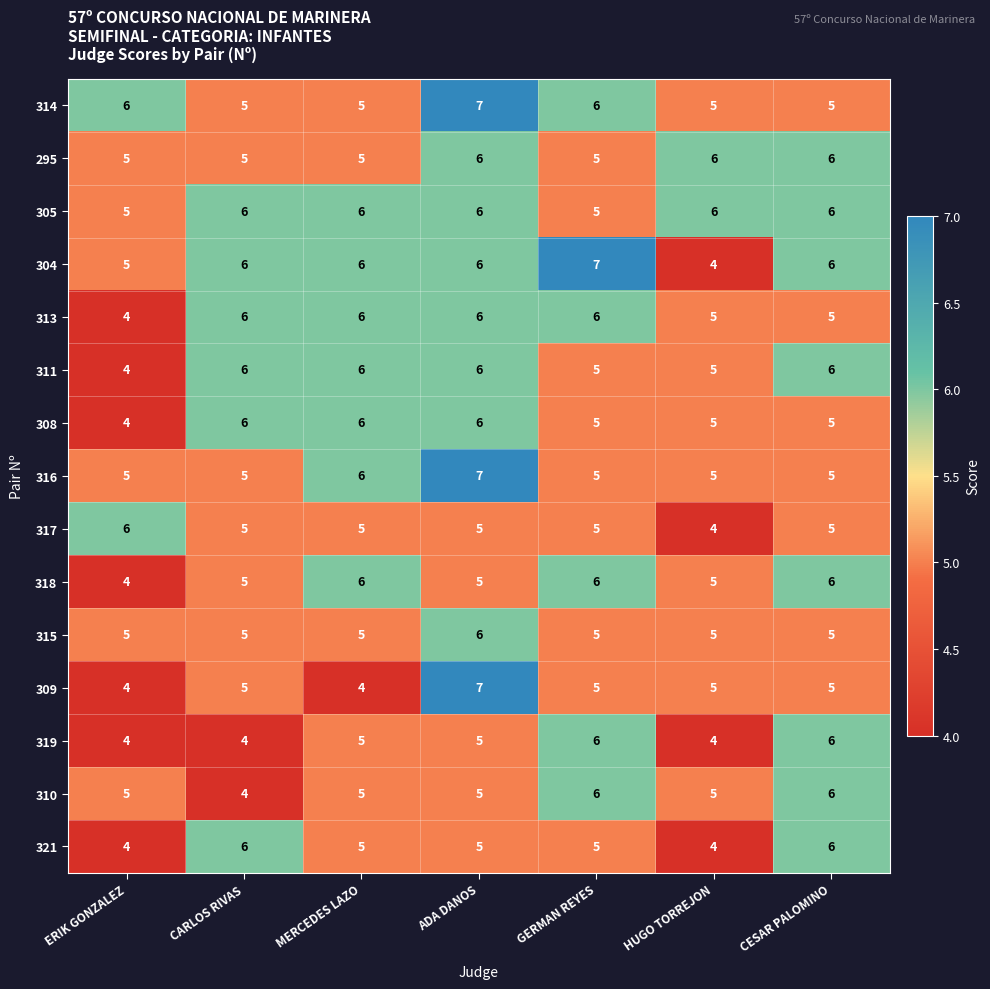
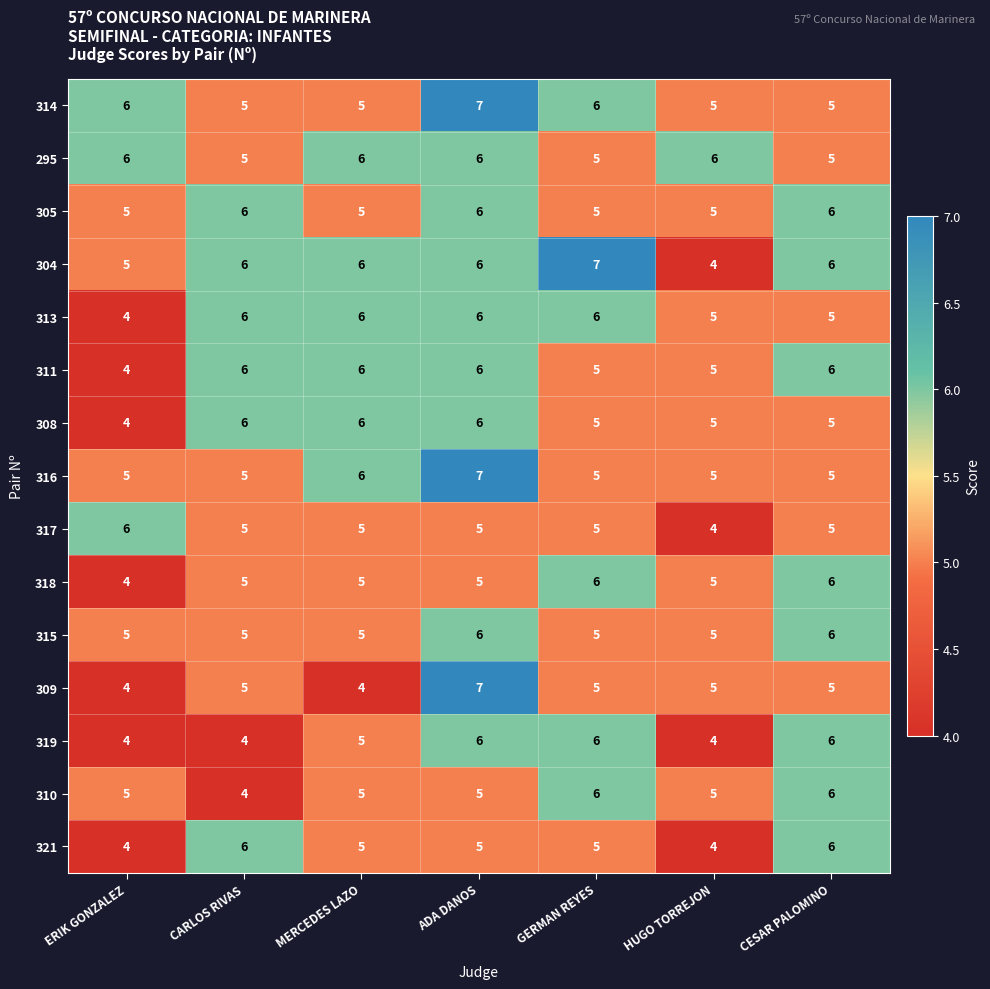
  {
    "314": {
      "ERIK GONZALEZ": 6,
      "CARLOS RIVAS": 5,
      "MERCEDES LAZO": 5,
      "ADA DANOS": 7,
      "GERMAN REYES": 6,
      "HUGO TORREJON": 5,
      "CESAR PALOMINO": 5
    },
    "295": {
-     "ERIK GONZALEZ": 5,
+     "ERIK GONZALEZ": 6,
      "CARLOS RIVAS": 5,
-     "MERCEDES LAZO": 5,
+     "MERCEDES LAZO": 6,
      "ADA DANOS": 6,
      "GERMAN REYES": 5,
      "HUGO TORREJON": 6,
-     "CESAR PALOMINO": 6
+     "CESAR PALOMINO": 5
    },
    "305": {
      "ERIK GONZALEZ": 5,
      "CARLOS RIVAS": 6,
-     "MERCEDES LAZO": 6,
+     "MERCEDES LAZO": 5,
      "ADA DANOS": 6,
      "GERMAN REYES": 5,
-     "HUGO TORREJON": 6,
+     "HUGO TORREJON": 5,
      "CESAR PALOMINO": 6
    },
    "304": {
      "ERIK GONZALEZ": 5,
      "CARLOS RIVAS": 6,
      "MERCEDES LAZO": 6,
      "ADA DANOS": 6,
      "GERMAN REYES": 7,
      "HUGO TORREJON": 4,
      "CESAR PALOMINO": 6
    },
    "313": {
      "ERIK GONZALEZ": 4,
      "CARLOS RIVAS": 6,
      "MERCEDES LAZO": 6,
      "ADA DANOS": 6,
      "GERMAN REYES": 6,
      "HUGO TORREJON": 5,
      "CESAR PALOMINO": 5
    },
    "311": {
      "ERIK GONZALEZ": 4,
      "CARLOS RIVAS": 6,
      "MERCEDES LAZO": 6,
      "ADA DANOS": 6,
      "GERMAN REYES": 5,
      "HUGO TORREJON": 5,
      "CESAR PALOMINO": 6
    },
    "308": {
      "ERIK GONZALEZ": 4,
      "CARLOS RIVAS": 6,
      "MERCEDES LAZO": 6,
      "ADA DANOS": 6,
      "GERMAN REYES": 5,
      "HUGO TORREJON": 5,
      "CESAR PALOMINO": 5
    },
    "316": {
      "ERIK GONZALEZ": 5,
      "CARLOS RIVAS": 5,
      "MERCEDES LAZO": 6,
      "ADA DANOS": 7,
      "GERMAN REYES": 5,
      "HUGO TORREJON": 5,
      "CESAR PALOMINO": 5
    },
    "317": {
      "ERIK GONZALEZ": 6,
      "CARLOS RIVAS": 5,
      "MERCEDES LAZO": 5,
      "ADA DANOS": 5,
      "GERMAN REYES": 5,
      "HUGO TORREJON": 4,
      "CESAR PALOMINO": 5
    },
    "318": {
      "ERIK GONZALEZ": 4,
      "CARLOS RIVAS": 5,
-     "MERCEDES LAZO": 6,
+     "MERCEDES LAZO": 5,
      "ADA DANOS": 5,
      "GERMAN REYES": 6,
      "HUGO TORREJON": 5,
      "CESAR PALOMINO": 6
    },
    "315": {
      "ERIK GONZALEZ": 5,
      "CARLOS RIVAS": 5,
      "MERCEDES LAZO": 5,
      "ADA DANOS": 6,
      "GERMAN REYES": 5,
      "HUGO TORREJON": 5,
-     "CESAR PALOMINO": 5
+     "CESAR PALOMINO": 6
    },
    "309": {
      "ERIK GONZALEZ": 4,
      "CARLOS RIVAS": 5,
      "MERCEDES LAZO": 4,
      "ADA DANOS": 7,
      "GERMAN REYES": 5,
      "HUGO TORREJON": 5,
      "CESAR PALOMINO": 5
    },
    "319": {
      "ERIK GONZALEZ": 4,
      "CARLOS RIVAS": 4,
      "MERCEDES LAZO": 5,
-     "ADA DANOS": 5,
+     "ADA DANOS": 6,
      "GERMAN REYES": 6,
      "HUGO TORREJON": 4,
      "CESAR PALOMINO": 6
    },
    "310": {
      "ERIK GONZALEZ": 5,
      "CARLOS RIVAS": 4,
      "MERCEDES LAZO": 5,
      "ADA DANOS": 5,
      "GERMAN REYES": 6,
      "HUGO TORREJON": 5,
      "CESAR PALOMINO": 6
    },
    "321": {
      "ERIK GONZALEZ": 4,
      "CARLOS RIVAS": 6,
      "MERCEDES LAZO": 5,
      "ADA DANOS": 5,
      "GERMAN REYES": 5,
      "HUGO TORREJON": 4,
      "CESAR PALOMINO": 6
    }
  }
